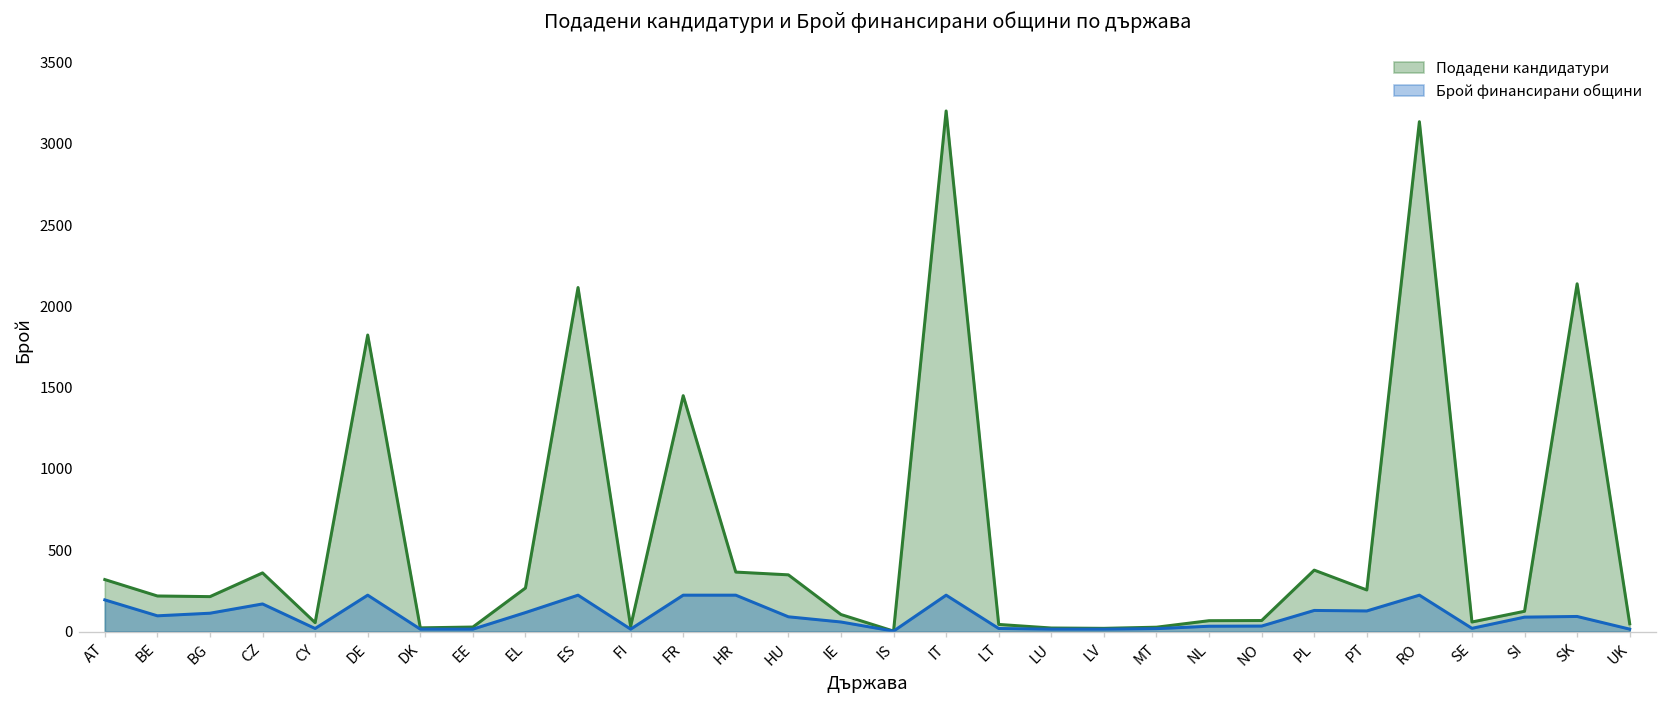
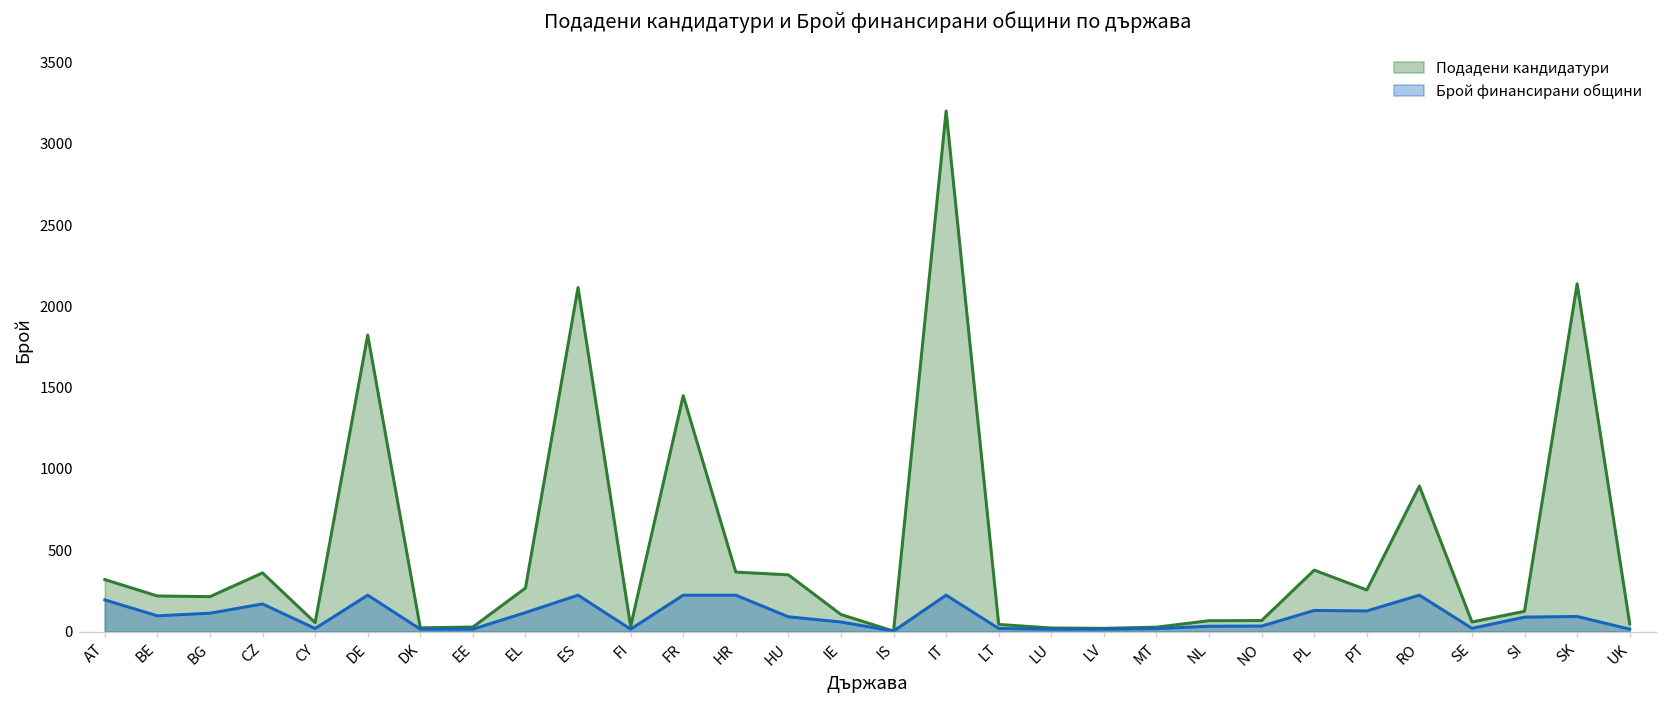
  {
    "Подадени кандидатури": {
      "AT": 320,
      "BE": 220,
      "BG": 220,
      "CZ": 360,
      "CY": 60,
      "DE": 1820,
      "EL": 270,
      "ES": 2120,
      "FR": 1450,
      "HR": 370,
      "HU": 350,
      "IE": 110,
      "IT": 3200,
      "LT": 40,
      "NL": 70,
      "NO": 70,
      "PL": 380,
      "PT": 260,
-     "RO": 3140,
+     "RO": 900,
      "SE": 60,
      "SI": 130,
      "SK": 2140,
      "UK": 50
    },
    "Брой финансирани общини": {
      "AT": 200,
      "BE": 100,
      "BG": 110,
      "CZ": 170,
      "CY": 20,
      "DE": 220,
      "EL": 120,
      "ES": 220,
      "FR": 220,
      "HR": 220,
      "HU": 90,
      "IE": 60,
      "IT": 220,
      "LT": 20,
      "NL": 30,
      "NO": 30,
      "PL": 130,
      "PT": 130,
      "RO": 220,
      "SE": 20,
      "SI": 90,
      "SK": 90,
      "UK": 20
    }
  }
